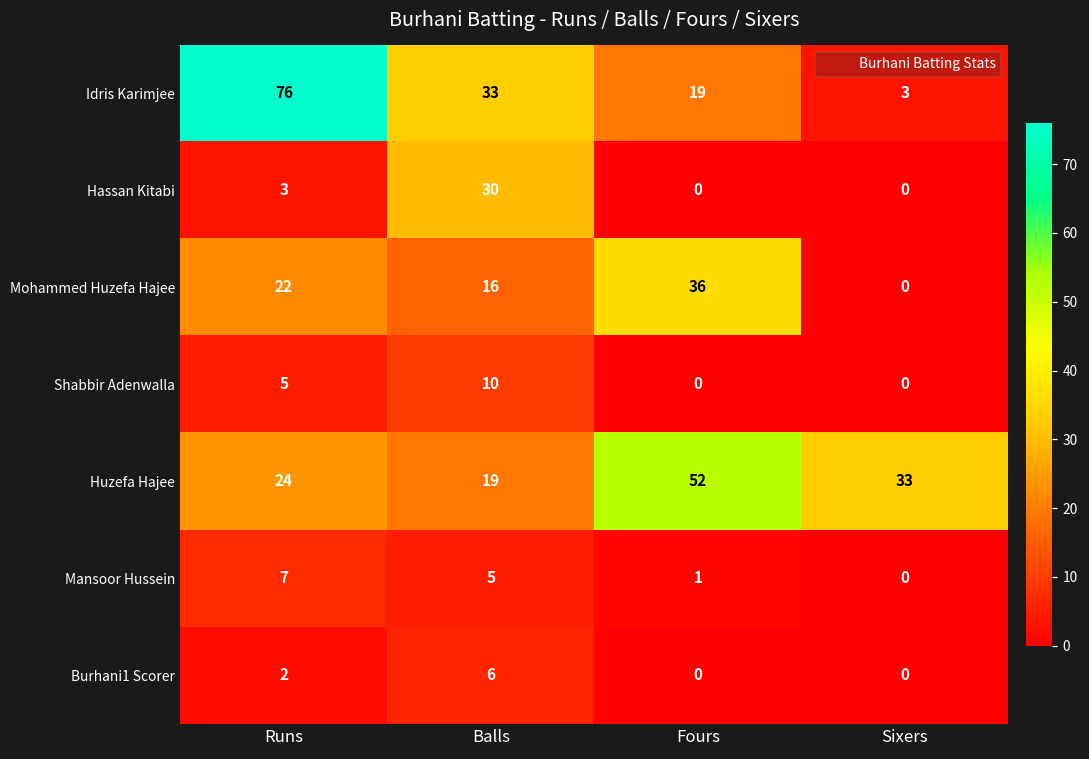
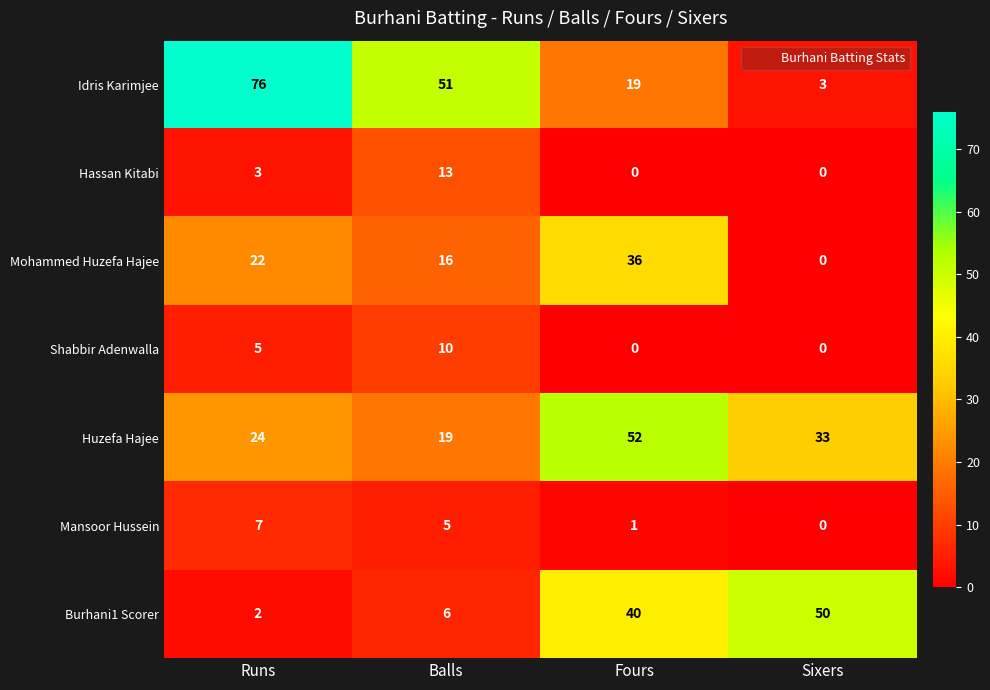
  {
    "Idris Karimjee": {
      "Runs": 76,
-     "Balls": 33,
+     "Balls": 51,
      "Fours": 19,
      "Sixers": 3
    },
    "Hassan Kitabi": {
      "Runs": 3,
-     "Balls": 30,
+     "Balls": 13,
      "Fours": 0,
      "Sixers": 0
    },
    "Mohammed Huzefa Hajee": {
      "Runs": 22,
      "Balls": 16,
      "Fours": 36,
      "Sixers": 0
    },
    "Shabbir Adenwalla": {
      "Runs": 5,
      "Balls": 10,
      "Fours": 0,
      "Sixers": 0
    },
    "Huzefa Hajee": {
      "Runs": 24,
      "Balls": 19,
      "Fours": 52,
      "Sixers": 33
    },
    "Mansoor Hussein": {
      "Runs": 7,
      "Balls": 5,
      "Fours": 1,
      "Sixers": 0
    },
    "Burhani1 Scorer": {
      "Runs": 2,
      "Balls": 6,
-     "Fours": 0,
-     "Sixers": 0
+     "Fours": 40,
+     "Sixers": 50
    }
  }
